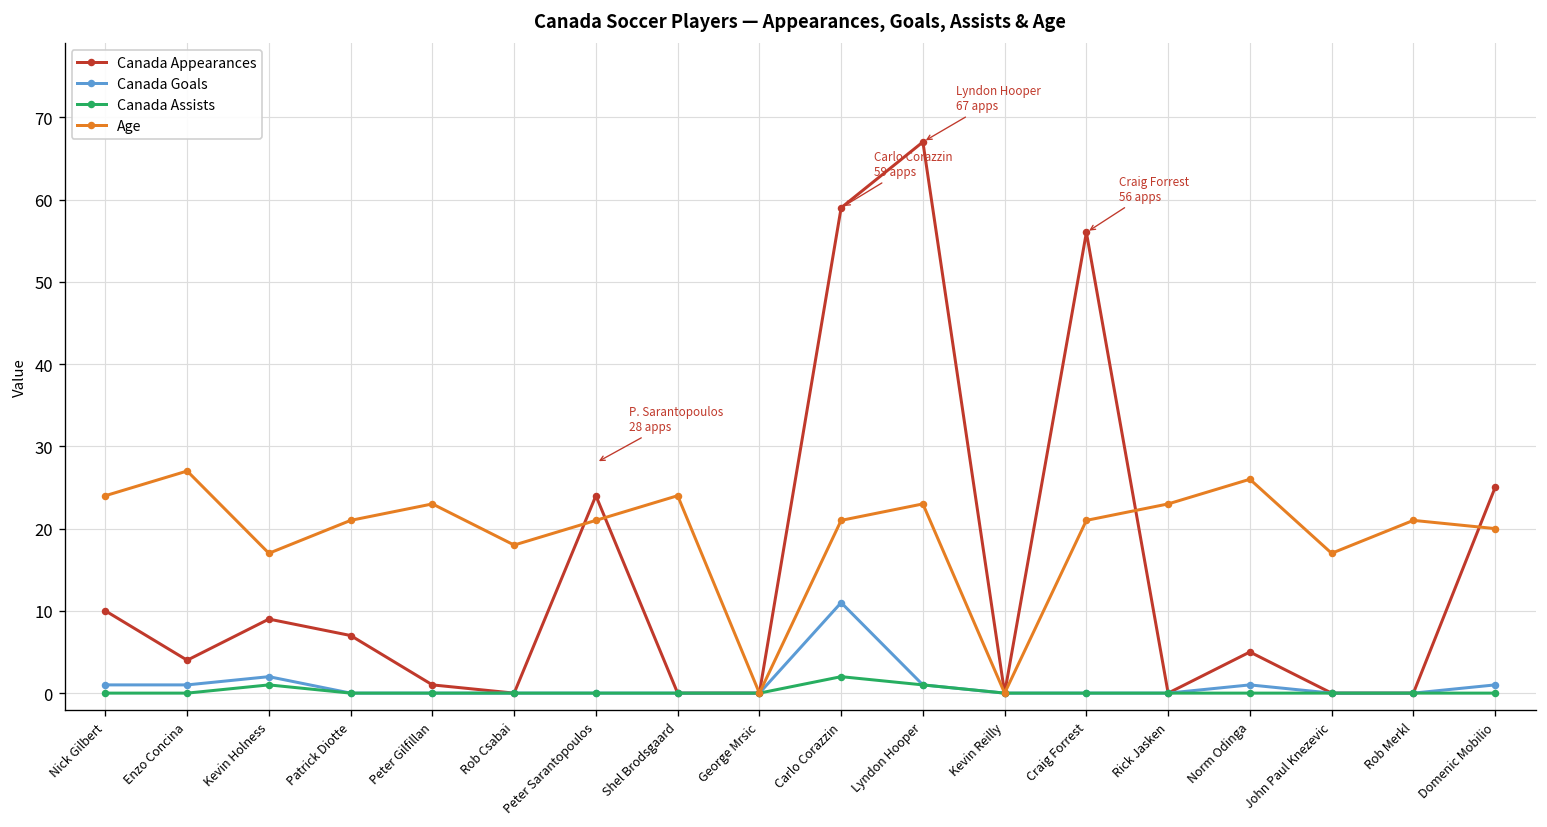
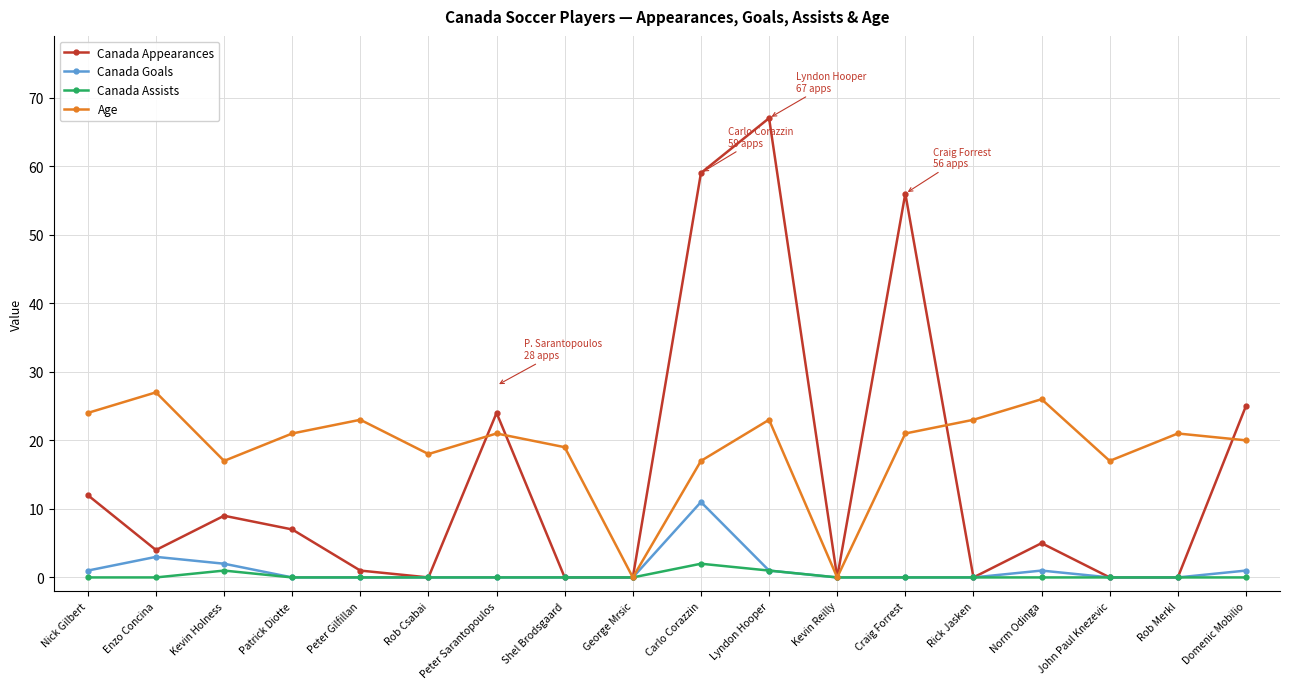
  {
    "Canada Appearances": {
-     "Nick Gilbert": 10,
+     "Nick Gilbert": 12,
      "Enzo Concina": 4,
      "Kevin Holness": 9,
      "Patrick Diotte": 7,
      "Peter Gilfillan": 1,
      "Peter Sarantopoulos": 24,
      "Norm Odinga": 5,
      "Domenic Mobilio": 25
    },
    "Canada Goals": {
      "Nick Gilbert": 1,
-     "Enzo Concina": 1,
+     "Enzo Concina": 3,
      "Kevin Holness": 2,
      "Carlo Corazzin": 11,
      "Norm Odinga": 1,
      "Domenic Mobilio": 1
    },
    "Canada Assists": {
      "Nick Gilbert": 0,
      "Enzo Concina": 0,
      "Kevin Holness": 1,
      "Carlo Corazzin": 2,
      "Norm Odinga": 0,
      "Domenic Mobilio": 0
    },
    "Age": {
      "Nick Gilbert": 24,
      "Enzo Concina": 27,
      "Kevin Holness": 17,
      "Patrick Diotte": 21,
      "Peter Gilfillan": 23,
      "Rob Csabai": 18,
      "Peter Sarantopoulos": 21,
-     "Shel Brodsgaard": 24,
-     "Carlo Corazzin": 21,
+     "Shel Brodsgaard": 19,
+     "Carlo Corazzin": 17,
      "Lyndon Hooper": 23,
      "Craig Forrest": 21,
      "Rick Jasken": 23,
      "Norm Odinga": 26,
      "John Paul Knezevic": 17,
      "Rob Merkl": 21,
      "Domenic Mobilio": 20
    }
  }
